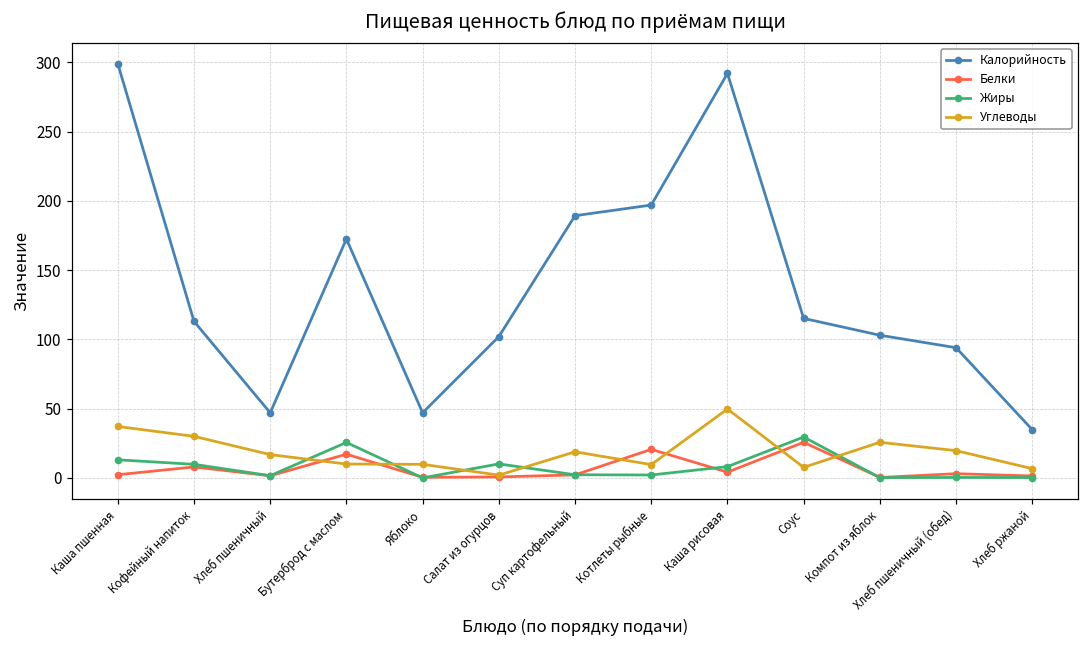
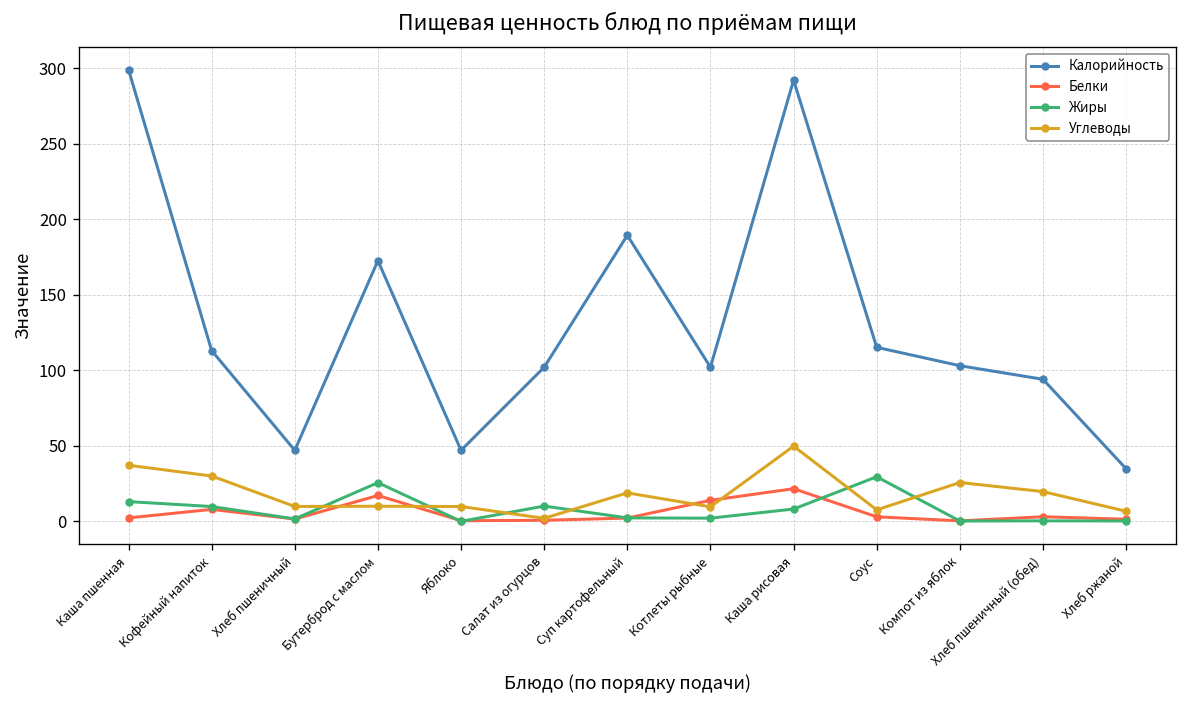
  {
    "Калорийность": {
      "Каша пшенная": 299,
      "Кофейный напиток": 113,
      "Хлеб пшеничный": 47,
      "Бутерброд с маслом": 173,
      "Яблоко": 47,
      "Салат из огурцов": 102,
      "Суп картофельный": 189,
-     "Котлеты рыбные": 197,
+     "Котлеты рыбные": 102,
      "Каша рисовая": 292,
      "Соус": 115,
      "Компот из яблок": 103,
      "Хлеб пшеничный (обед)": 94,
      "Хлеб ржаной": 35
    },
    "Белки": {
      "Каша пшенная": 2,
      "Бутерброд с маслом": 17,
-     "Котлеты рыбные": 21,
-     "Каша рисовая": 4,
-     "Соус": 26,
+     "Котлеты рыбные": 14,
+     "Каша рисовая": 22,
+     "Соус": 3,
      "Хлеб пшеничный (обед)": 3
    },
    "Жиры": {
      "Каша пшенная": 13,
      "Бутерброд с маслом": 26,
      "Салат из огурцов": 10,
      "Котлеты рыбные": 2,
      "Каша рисовая": 8,
      "Соус": 30,
      "Хлеб пшеничный (обед)": 0
    },
    "Углеводы": {
      "Каша пшенная": 37,
      "Кофейный напиток": 30,
-     "Хлеб пшеничный": 17,
+     "Хлеб пшеничный": 10,
      "Бутерброд с маслом": 10,
      "Яблоко": 10,
      "Суп картофельный": 19,
      "Котлеты рыбные": 10,
      "Каша рисовая": 50,
      "Соус": 8,
      "Компот из яблок": 26,
      "Хлеб пшеничный (обед)": 20,
      "Хлеб ржаной": 7
    }
  }
